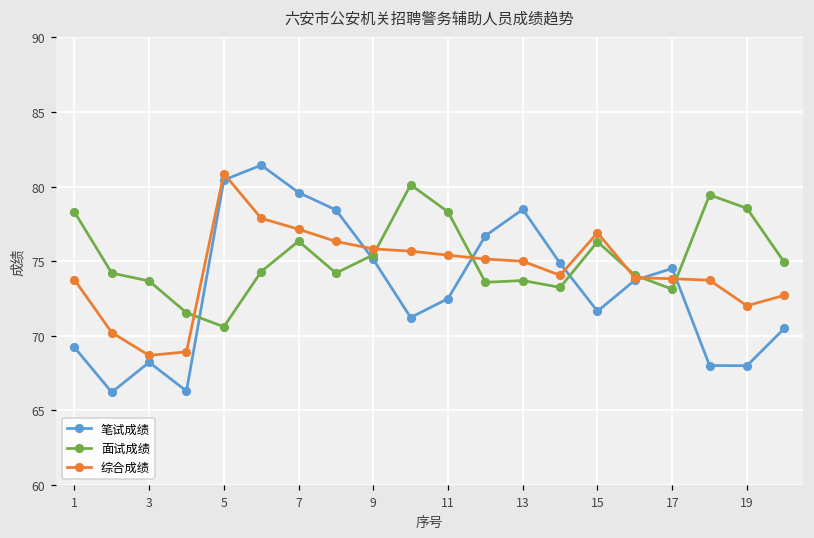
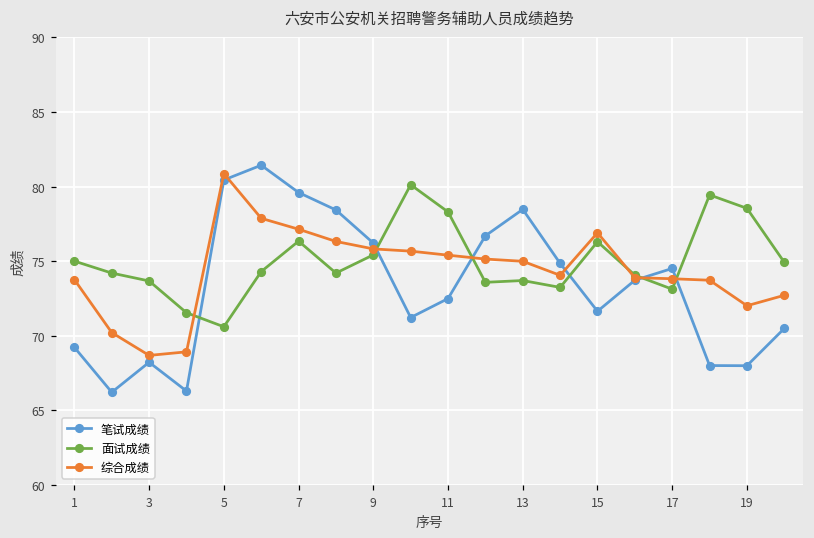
  {
    "笔试成绩": {
      "1": 69.2,
      "3": 68.2,
      "5": 80.4,
      "7": 79.6,
-     "9": 75.1,
+     "9": 76.2,
      "11": 72.5,
      "13": 78.5,
      "15": 71.6,
      "17": 74.5,
      "19": 68.0
    },
    "面试成绩": {
-     "1": 78.3,
+     "1": 75.0,
      "3": 73.7,
      "5": 70.6,
      "7": 76.3,
      "9": 75.4,
      "11": 78.3,
      "13": 73.7,
      "15": 76.3,
      "17": 73.1,
      "19": 78.5
    },
    "综合成绩": {
      "1": 73.8,
      "3": 68.7,
      "5": 80.9,
      "7": 77.1,
      "9": 75.8,
      "11": 75.4,
      "13": 75.0,
      "15": 76.9,
      "17": 73.8,
      "19": 72.0
    }
  }
